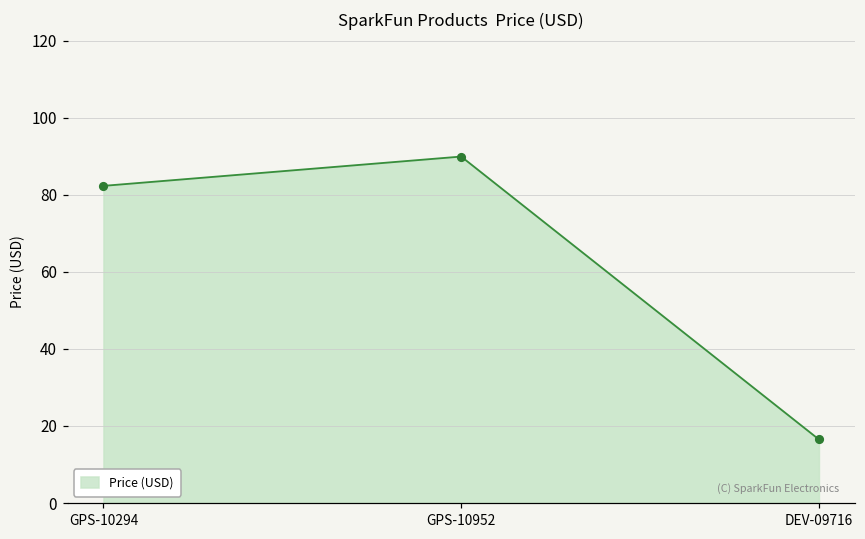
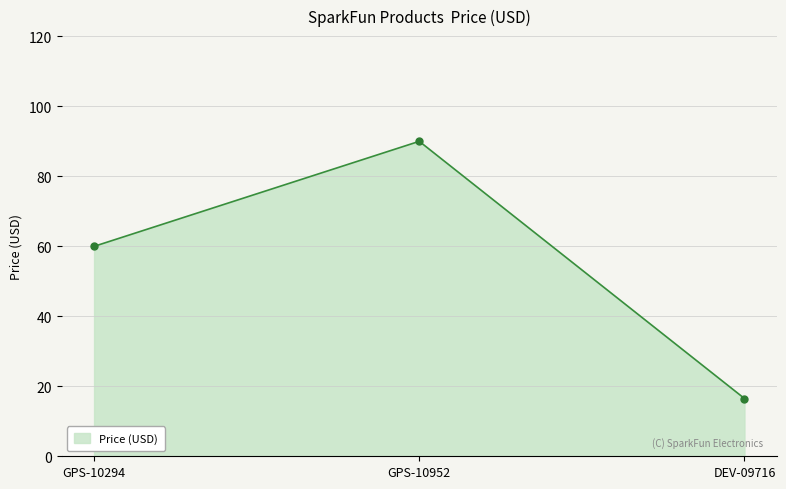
  {
-   "GPS-10294": 82,
+   "GPS-10294": 60,
    "GPS-10952": 90,
    "DEV-09716": 17
  }
